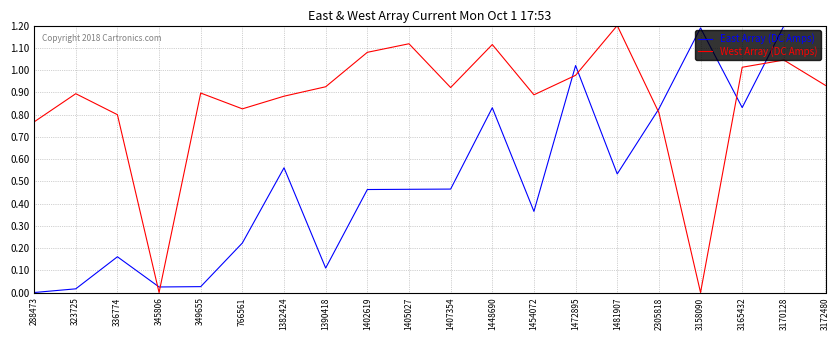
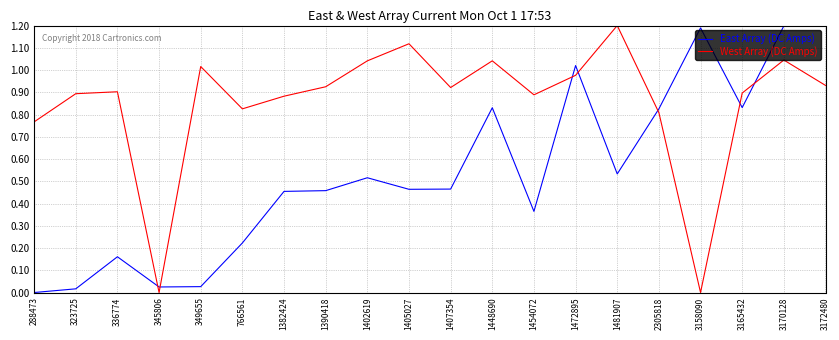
  {
    "East Array (DC Amps)": {
      "288473": 0.00,
      "323725": 0.02,
      "336774": 0.16,
      "345806": 0.02,
      "349655": 0.03,
      "766561": 0.22,
-     "1382424": 0.56,
-     "1390418": 0.11,
-     "1402619": 0.46,
+     "1382424": 0.45,
+     "1390418": 0.46,
+     "1402619": 0.52,
      "1405027": 0.46,
      "1407354": 0.46,
      "1448690": 0.83,
      "1454072": 0.36,
      "1472895": 1.02,
      "1481907": 0.53,
      "2305818": 0.83,
      "3158090": 1.19,
      "3165432": 0.83,
      "3170128": 1.20,
      "3172480": 1.20
    },
    "West Array (DC Amps)": {
      "288473": 0.77,
      "323725": 0.89,
-     "336774": 0.80,
+     "336774": 0.90,
      "345806": 0.00,
-     "349655": 0.90,
+     "349655": 1.02,
      "766561": 0.83,
      "1382424": 0.88,
      "1390418": 0.92,
-     "1402619": 1.08,
+     "1402619": 1.04,
      "1405027": 1.12,
      "1407354": 0.92,
-     "1448690": 1.11,
+     "1448690": 1.04,
      "1454072": 0.89,
      "1472895": 0.98,
      "1481907": 1.20,
      "2305818": 0.81,
      "3158090": 0.00,
-     "3165432": 1.01,
+     "3165432": 0.90,
      "3172480": 0.93
    }
  }
